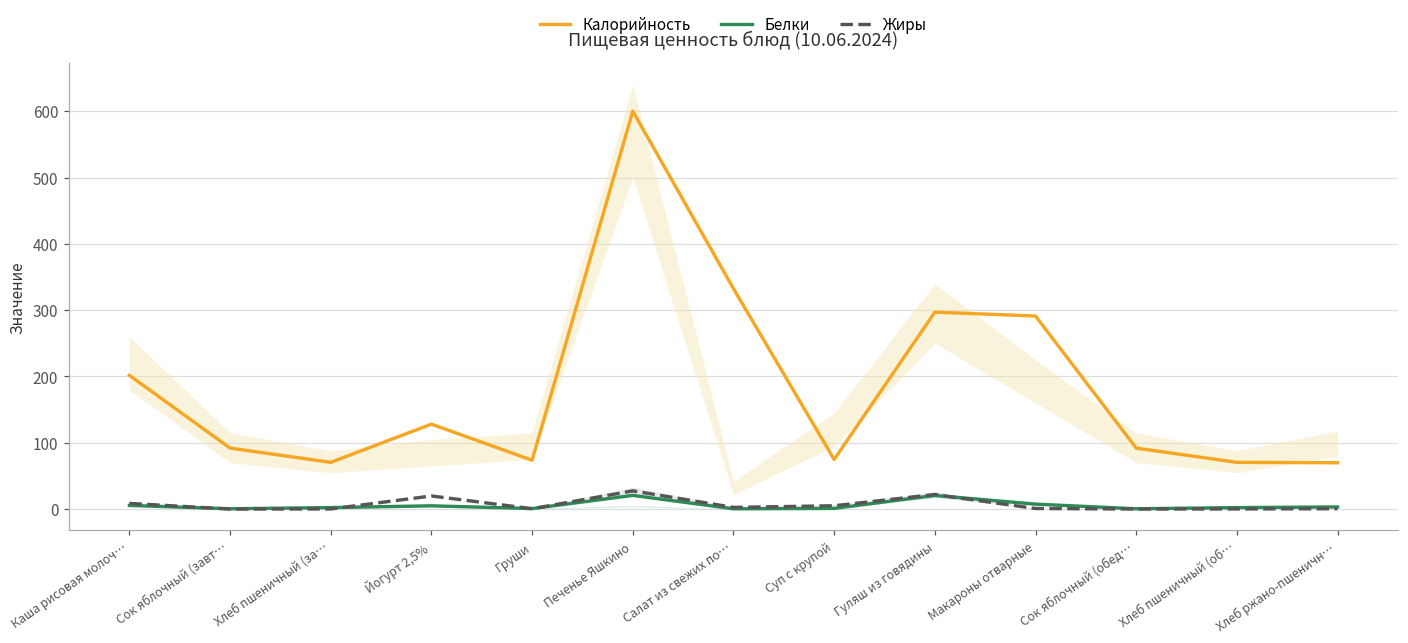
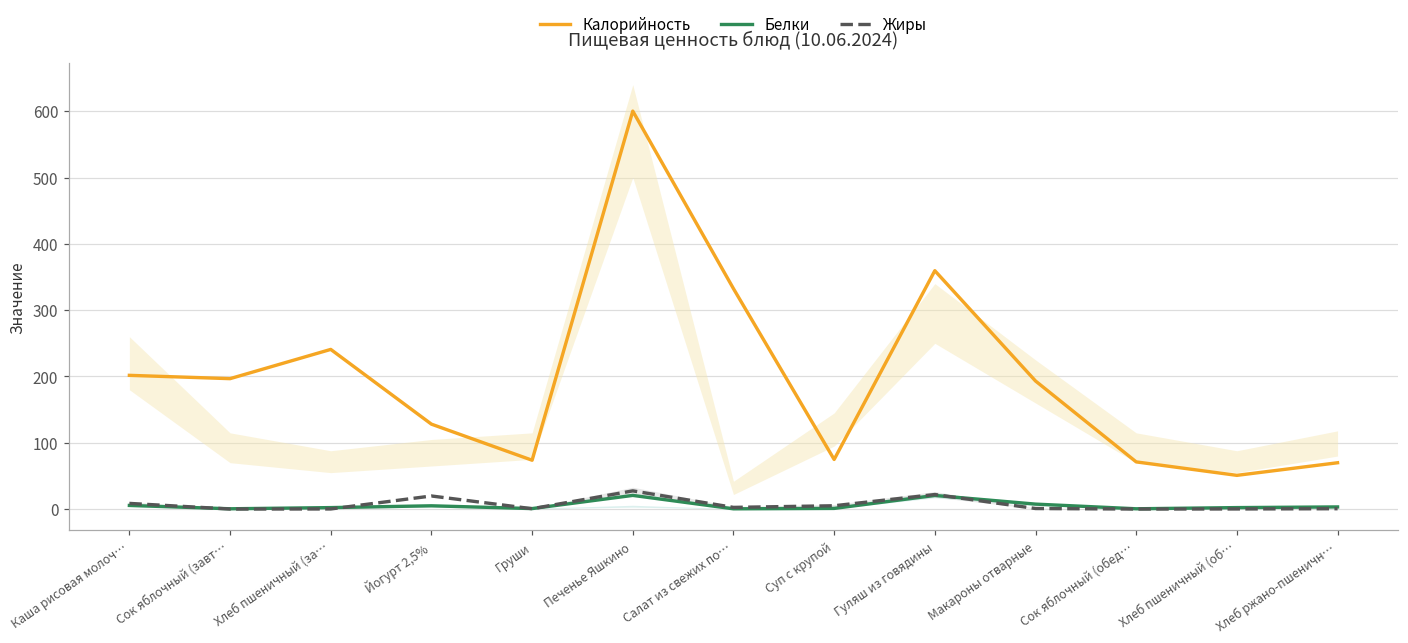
  {
    "Калорийность": {
      "Каша рисовая молоч…": 200,
-     "Сок яблочный (завт…": 90,
-     "Хлеб пшеничный (за…": 70,
+     "Сок яблочный (завт…": 200,
+     "Хлеб пшеничный (за…": 240,
      "Йогурт 2,5%": 130,
      "Груши": 70,
      "Печенье Яшкино": 600,
      "Салат из свежих по…": 330,
      "Суп с крупой": 70,
-     "Гуляш из говядины": 300,
-     "Макароны отварные": 290,
-     "Сок яблочный (обед…": 90,
-     "Хлеб пшеничный (об…": 70,
+     "Гуляш из говядины": 360,
+     "Макароны отварные": 190,
+     "Сок яблочный (обед…": 70,
+     "Хлеб пшеничный (об…": 50,
      "Хлеб ржано-пшеничн…": 70
    },
    "Белки": {
      "Печенье Яшкино": 20
    },
    "Жиры": {
      "Йогурт 2,5%": 20,
      "Печенье Яшкино": 30
    }
  }
